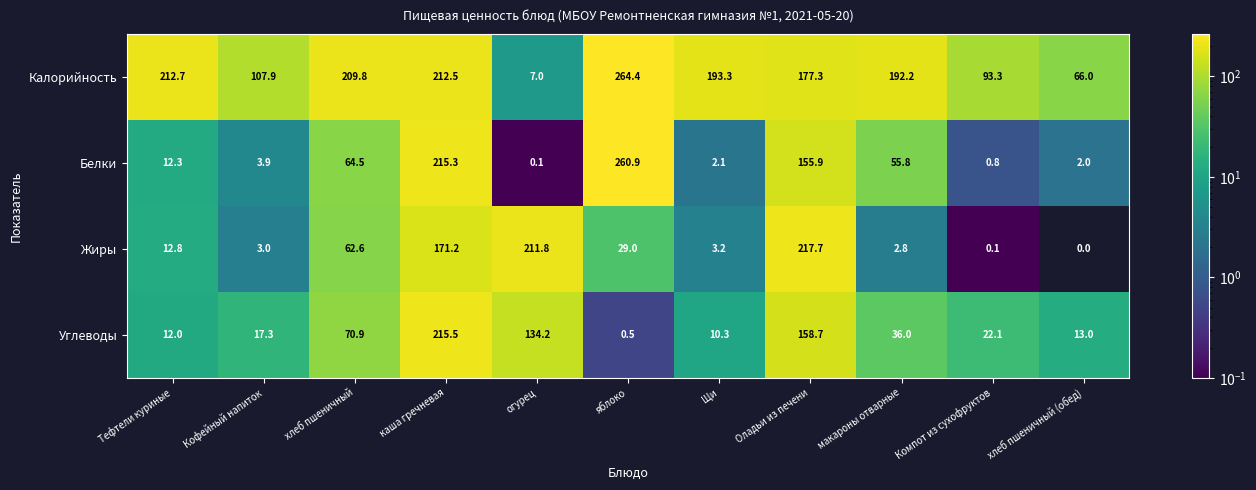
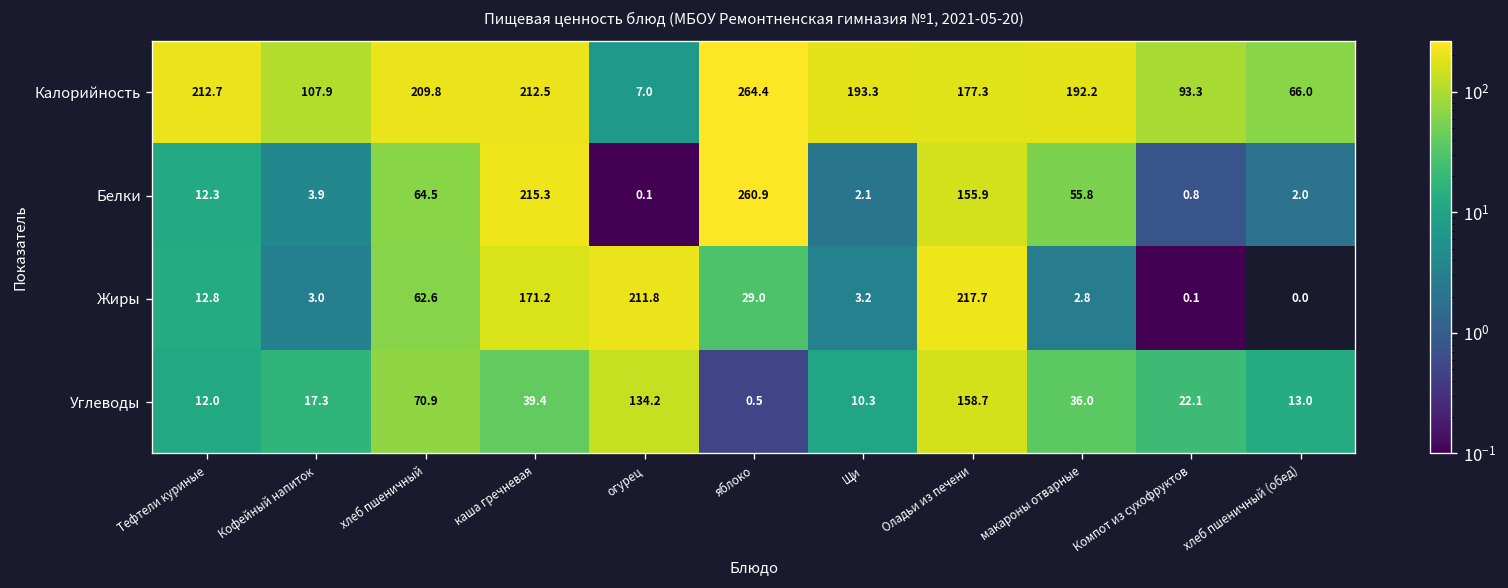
  {
    "Калорийность": {
      "Тефтели куриные": 212.7,
      "Кофейный напиток": 107.9,
      "хлеб пшеничный": 209.8,
      "каша гречневая": 212.5,
      "огурец": 7.0,
      "яблоко": 264.4,
      "Щи": 193.3,
      "Оладьи из печени": 177.3,
      "макароны отварные": 192.2,
      "Компот из сухофруктов": 93.3,
      "хлеб пшеничный (обед)": 66.0
    },
    "Белки": {
      "Тефтели куриные": 12.3,
      "Кофейный напиток": 3.9,
      "хлеб пшеничный": 64.5,
      "каша гречневая": 215.3,
      "огурец": 0.1,
      "яблоко": 260.9,
      "Щи": 2.1,
      "Оладьи из печени": 155.9,
      "макароны отварные": 55.8,
      "Компот из сухофруктов": 0.8,
      "хлеб пшеничный (обед)": 2.0
    },
    "Жиры": {
      "Тефтели куриные": 12.8,
      "Кофейный напиток": 3.0,
      "хлеб пшеничный": 62.6,
      "каша гречневая": 171.2,
      "огурец": 211.8,
      "яблоко": 29.0,
      "Щи": 3.2,
      "Оладьи из печени": 217.7,
      "макароны отварные": 2.8,
      "Компот из сухофруктов": 0.1,
      "хлеб пшеничный (обед)": 0.0
    },
    "Углеводы": {
      "Тефтели куриные": 12.0,
      "Кофейный напиток": 17.3,
      "хлеб пшеничный": 70.9,
-     "каша гречневая": 215.5,
+     "каша гречневая": 39.4,
      "огурец": 134.2,
      "яблоко": 0.5,
      "Щи": 10.3,
      "Оладьи из печени": 158.7,
      "макароны отварные": 36.0,
      "Компот из сухофруктов": 22.1,
      "хлеб пшеничный (обед)": 13.0
    }
  }
